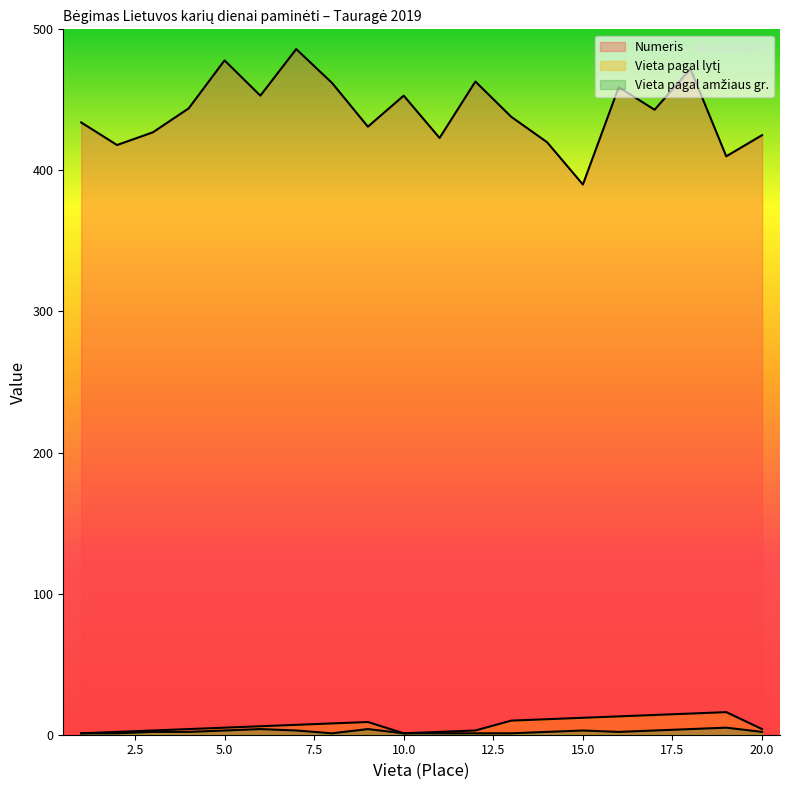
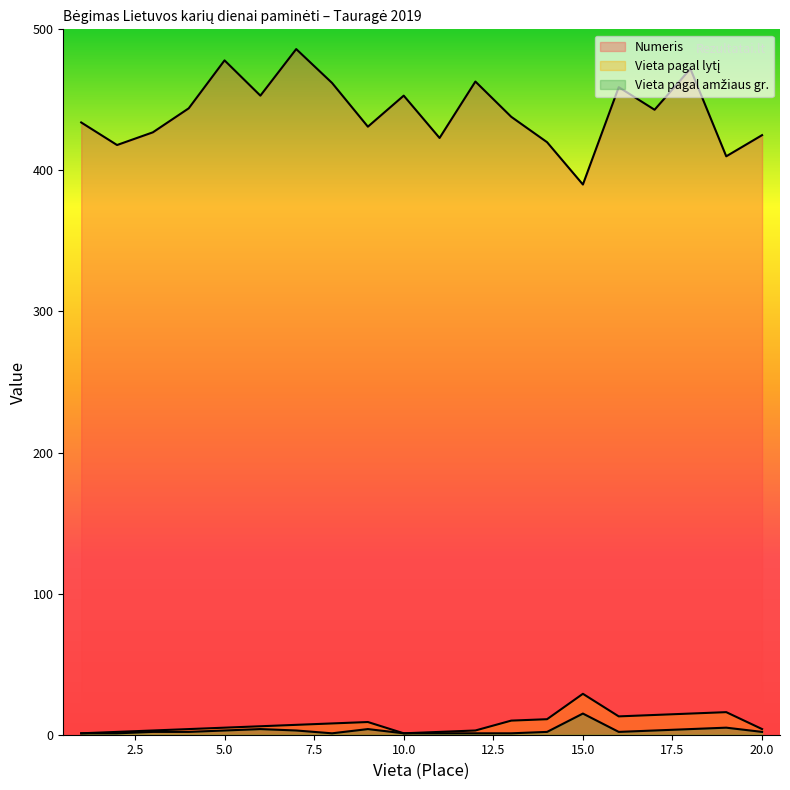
  {
    "Numeris": {
      "5.0": 478,
      "10.0": 453,
      "15.0": 390,
      "20.0": 425
    },
    "Vieta pagal lytį": {
      "5.0": 5,
-     "15.0": 12,
+     "15.0": 29,
      "20.0": 4
    },
    "Vieta pagal amžiaus gr.": {
      "5.0": 3,
-     "15.0": 3,
+     "15.0": 15,
      "20.0": 2
    }
  }
